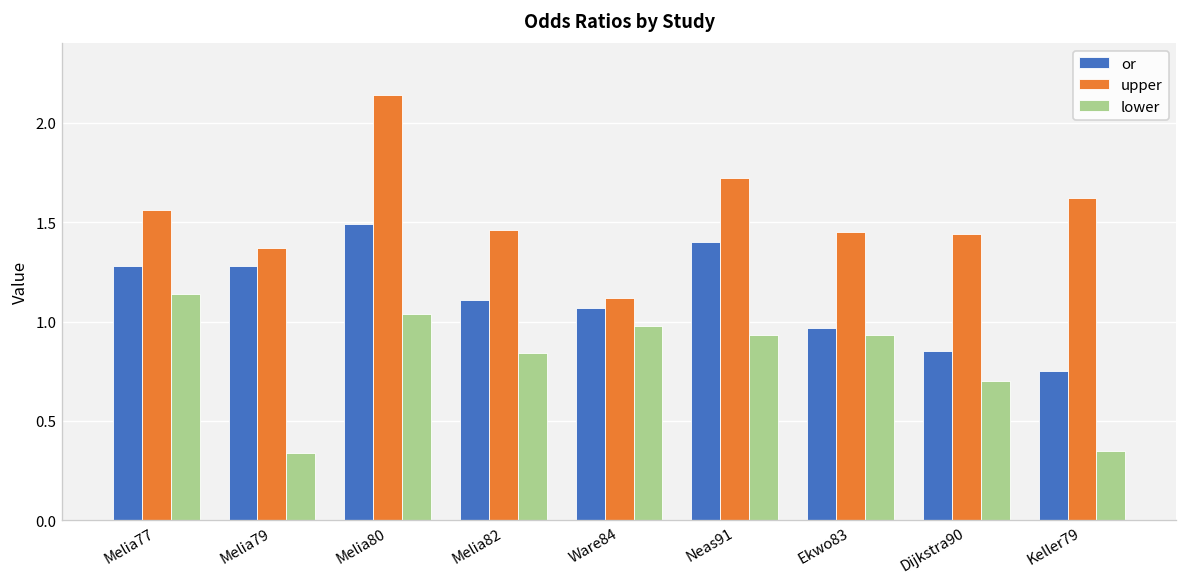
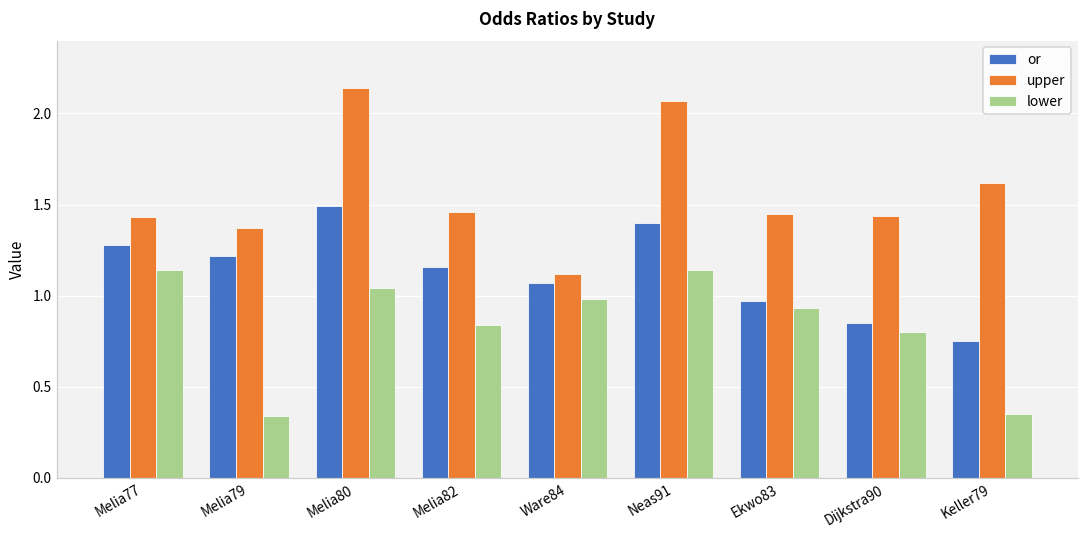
  {
    "or": {
      "Melia77": 1.28,
-     "Melia79": 1.28,
+     "Melia79": 1.22,
      "Melia80": 1.49,
-     "Melia82": 1.11,
+     "Melia82": 1.16,
      "Ware84": 1.07,
      "Neas91": 1.40,
      "Ekwo83": 0.97,
      "Dijkstra90": 0.85,
      "Keller79": 0.75
    },
    "upper": {
-     "Melia77": 1.56,
+     "Melia77": 1.43,
      "Melia79": 1.37,
      "Melia80": 2.14,
      "Melia82": 1.46,
      "Ware84": 1.12,
-     "Neas91": 1.72,
+     "Neas91": 2.07,
      "Ekwo83": 1.45,
      "Dijkstra90": 1.44,
      "Keller79": 1.62
    },
    "lower": {
      "Melia77": 1.14,
      "Melia79": 0.34,
      "Melia80": 1.04,
      "Melia82": 0.84,
      "Ware84": 0.98,
-     "Neas91": 0.93,
+     "Neas91": 1.14,
      "Ekwo83": 0.93,
-     "Dijkstra90": 0.7,
+     "Dijkstra90": 0.8,
      "Keller79": 0.35
    }
  }
